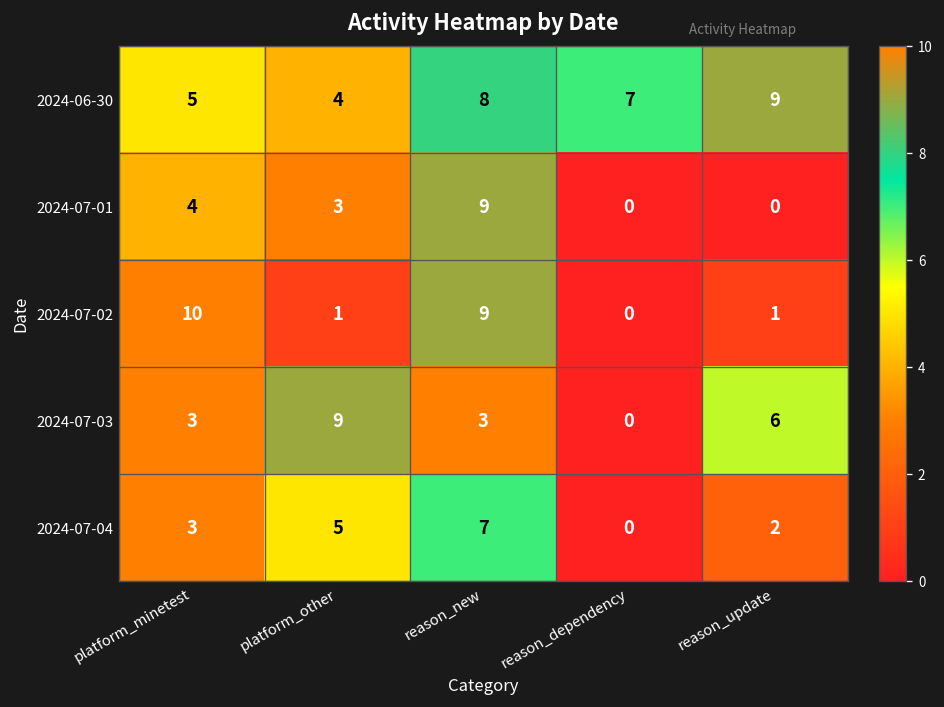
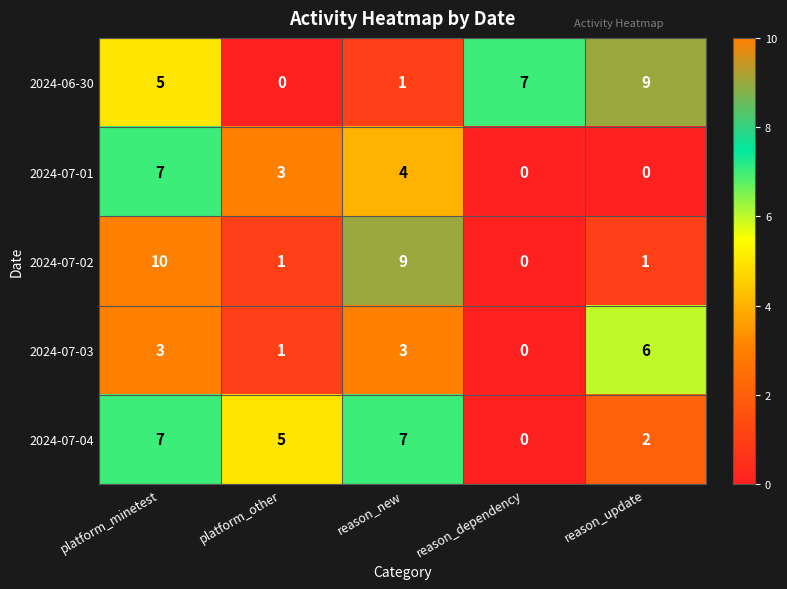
  {
    "2024-06-30": {
      "platform_minetest": 5,
-     "platform_other": 4,
-     "reason_new": 8,
+     "platform_other": 0,
+     "reason_new": 1,
      "reason_dependency": 7,
      "reason_update": 9
    },
    "2024-07-01": {
-     "platform_minetest": 4,
+     "platform_minetest": 7,
      "platform_other": 3,
-     "reason_new": 9,
+     "reason_new": 4,
      "reason_dependency": 0,
      "reason_update": 0
    },
    "2024-07-02": {
      "platform_minetest": 10,
      "platform_other": 1,
      "reason_new": 9,
      "reason_dependency": 0,
      "reason_update": 1
    },
    "2024-07-03": {
      "platform_minetest": 3,
-     "platform_other": 9,
+     "platform_other": 1,
      "reason_new": 3,
      "reason_dependency": 0,
      "reason_update": 6
    },
    "2024-07-04": {
-     "platform_minetest": 3,
+     "platform_minetest": 7,
      "platform_other": 5,
      "reason_new": 7,
      "reason_dependency": 0,
      "reason_update": 2
    }
  }
